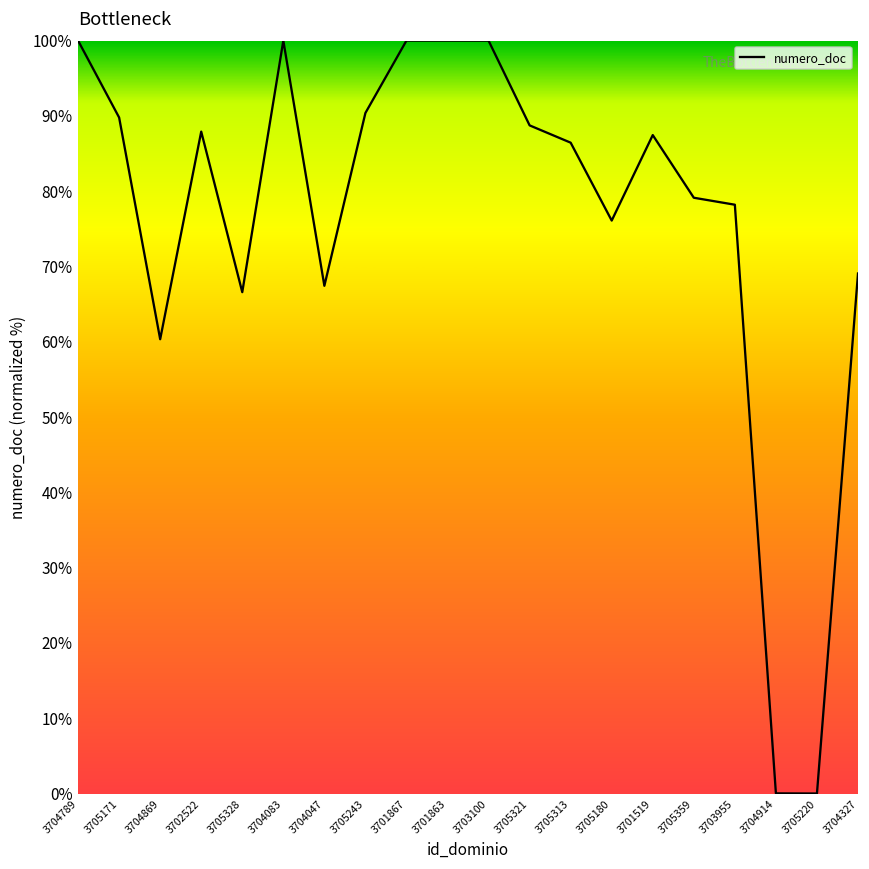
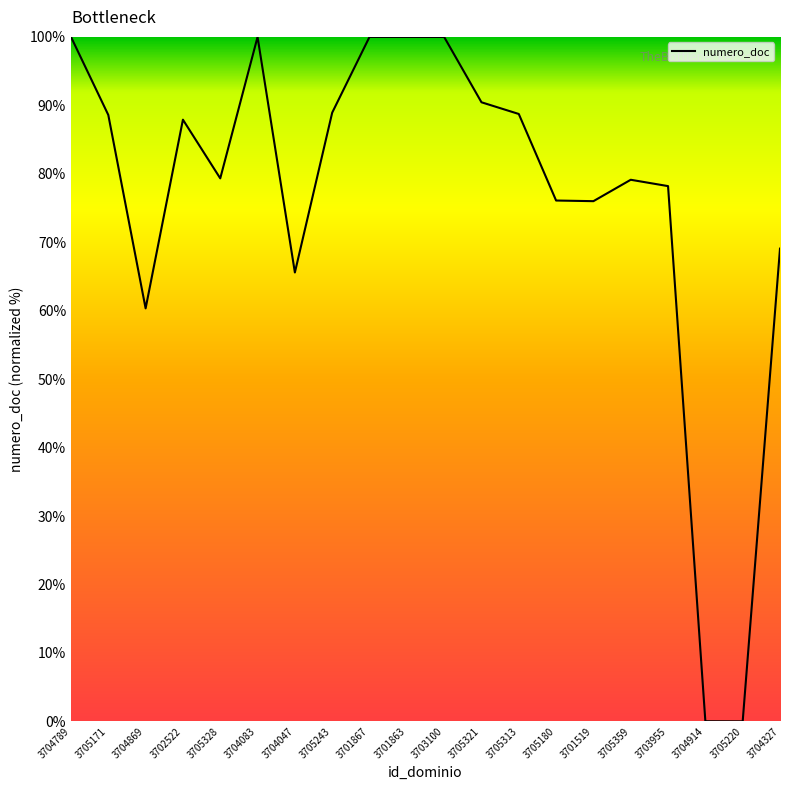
  {
    "3704789": "100%",
-   "3705171": "90%",
+   "3705171": "89%",
    "3704869": "60%",
    "3702522": "88%",
-   "3705328": "67%",
+   "3705328": "79%",
    "3704083": "100%",
-   "3704047": "67%",
-   "3705243": "90%",
+   "3704047": "66%",
+   "3705243": "89%",
    "3701867": "100%",
    "3701863": "100%",
    "3703100": "100%",
-   "3705321": "89%",
-   "3705313": "86%",
+   "3705321": "90%",
+   "3705313": "89%",
    "3705180": "76%",
-   "3701519": "87%",
+   "3701519": "76%",
    "3705359": "79%",
    "3703955": "78%",
    "3704914": "0%",
    "3705220": "0%",
    "3704327": "69%"
  }
